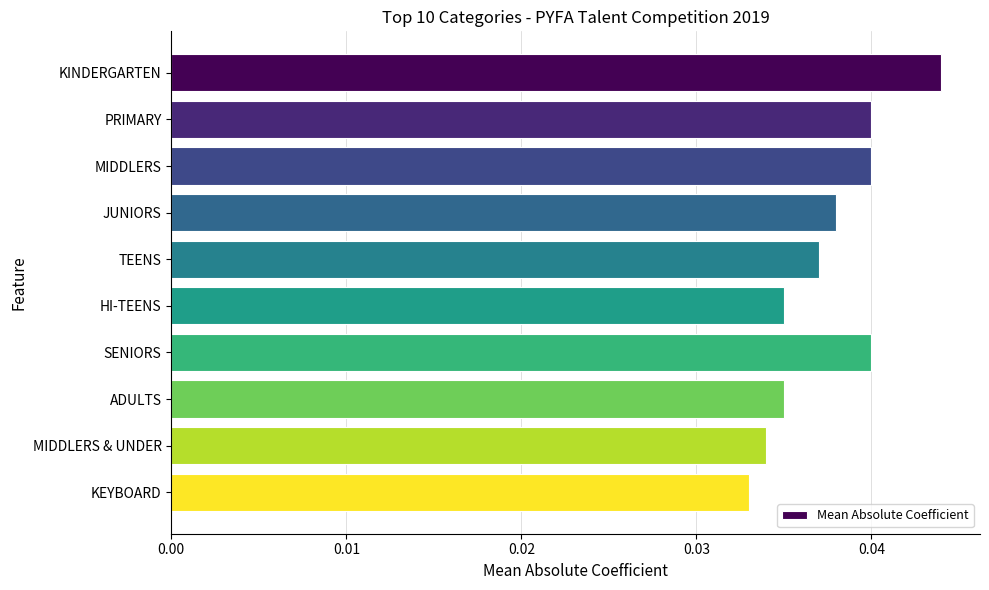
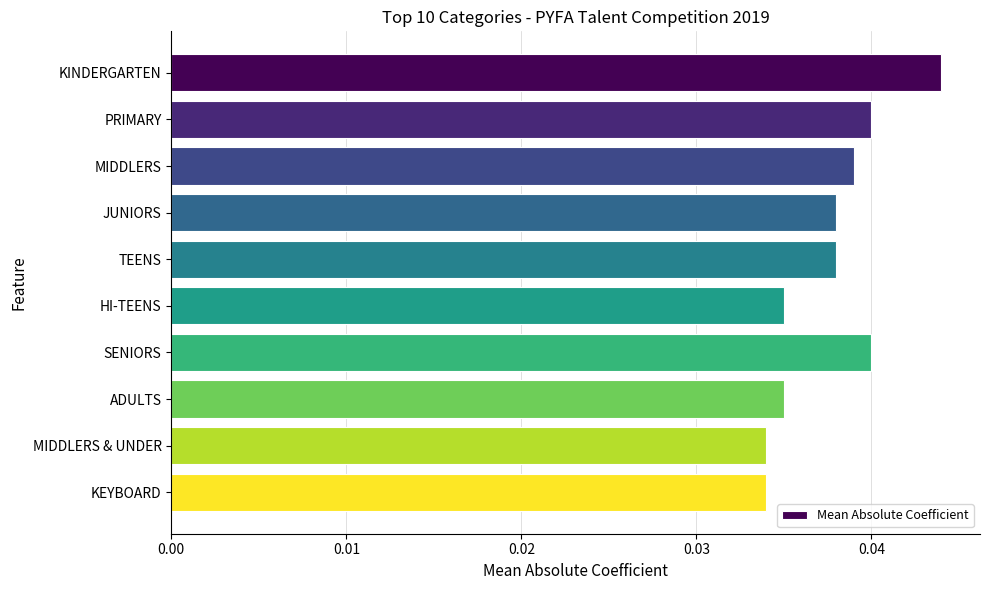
  {
    "KINDERGARTEN": 0.044,
    "PRIMARY": 0.040,
-   "MIDDLERS": 0.040,
+   "MIDDLERS": 0.039,
    "JUNIORS": 0.038,
-   "TEENS": 0.037,
+   "TEENS": 0.038,
    "HI-TEENS": 0.035,
    "SENIORS": 0.040,
    "ADULTS": 0.035,
    "MIDDLERS & UNDER": 0.034,
-   "KEYBOARD": 0.033
+   "KEYBOARD": 0.034
  }
